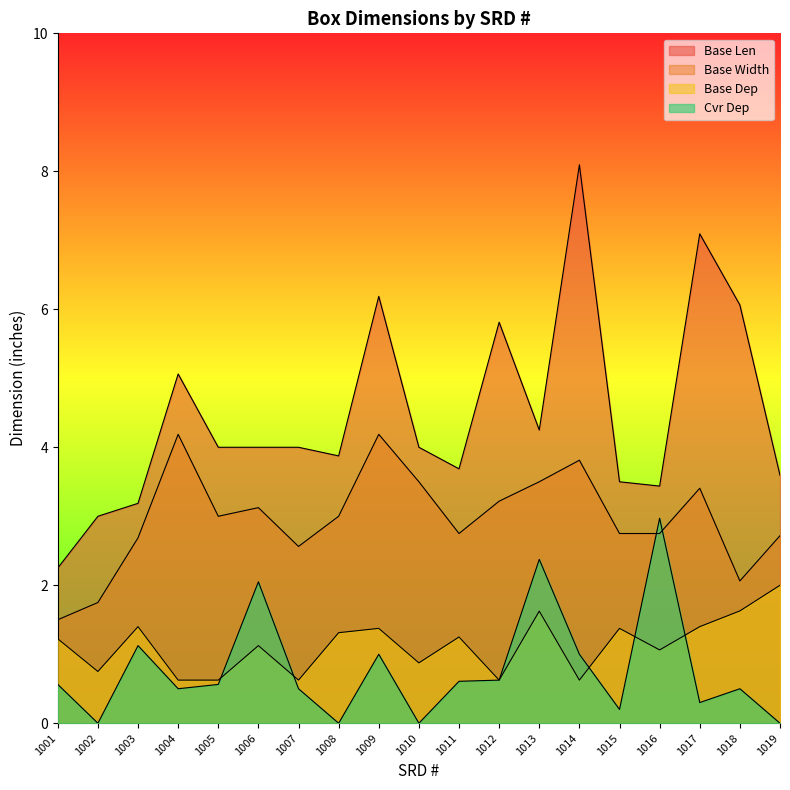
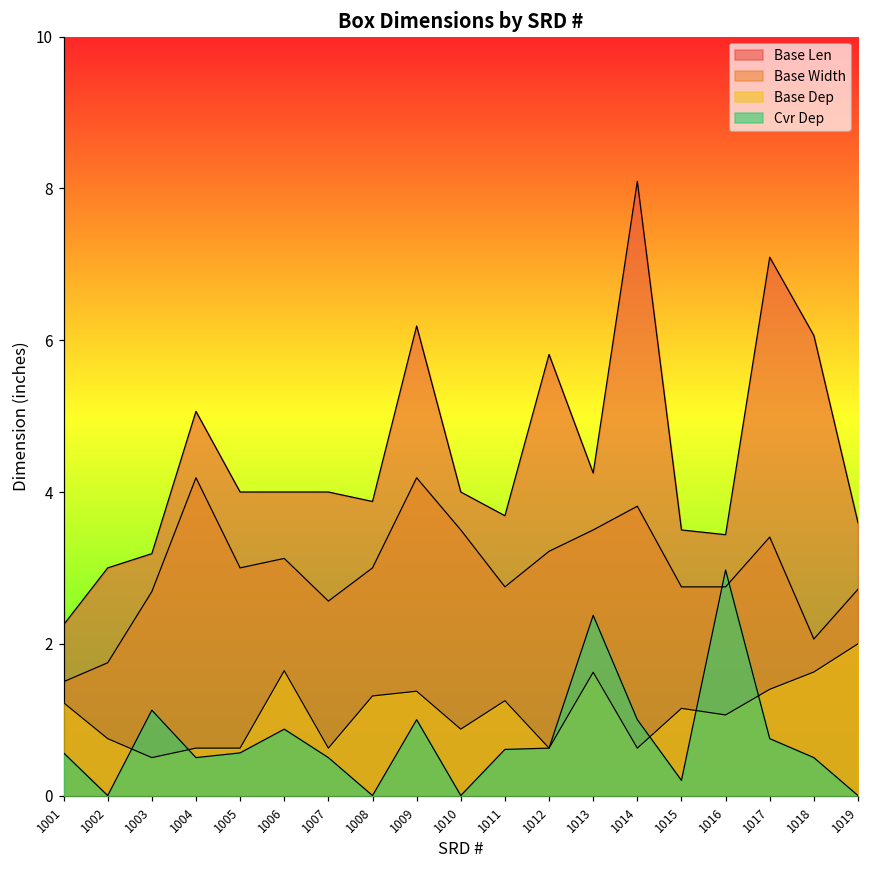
  {
    "Base Dep": {
      "1001": 1.2,
      "1002": 0.8,
-     "1003": 1.4,
+     "1003": 0.5,
      "1004": 0.6,
      "1005": 0.6,
-     "1006": 1.1,
+     "1006": 1.6,
      "1007": 0.6,
      "1008": 1.3,
      "1009": 1.4,
      "1010": 0.9,
      "1011": 1.3,
      "1013": 1.6,
      "1014": 0.6,
-     "1015": 1.4,
+     "1015": 1.1,
      "1016": 1.1,
      "1017": 1.4,
      "1018": 1.6,
      "1019": 2.0
    },
    "Cvr Dep": {
      "1001": 0.6,
      "1002": 0.0,
      "1003": 1.1,
      "1004": 0.5,
      "1005": 0.6,
-     "1006": 2.1,
+     "1006": 0.9,
      "1007": 0.5,
      "1008": 0.0,
      "1009": 1.0,
      "1010": 0.0,
      "1011": 0.6,
      "1013": 2.4,
      "1014": 1.0,
      "1015": 0.2,
      "1016": 3.0,
-     "1017": 0.3,
+     "1017": 0.8,
      "1018": 0.5,
      "1019": 0.0
    }
  }
